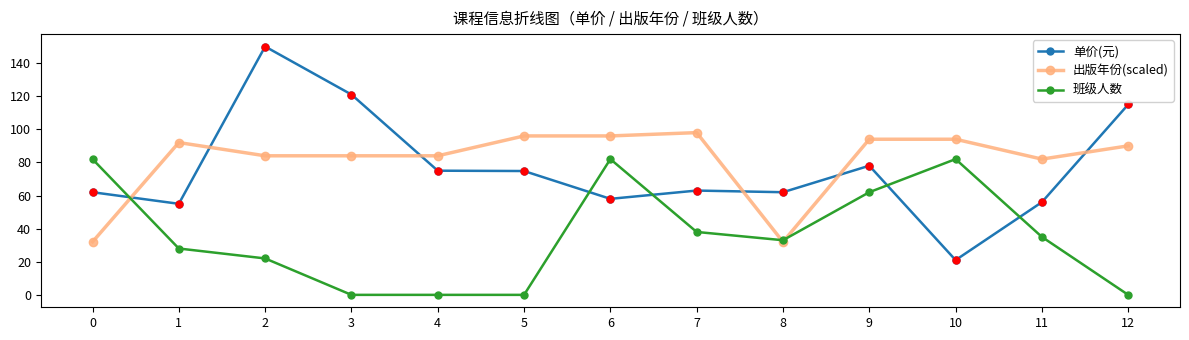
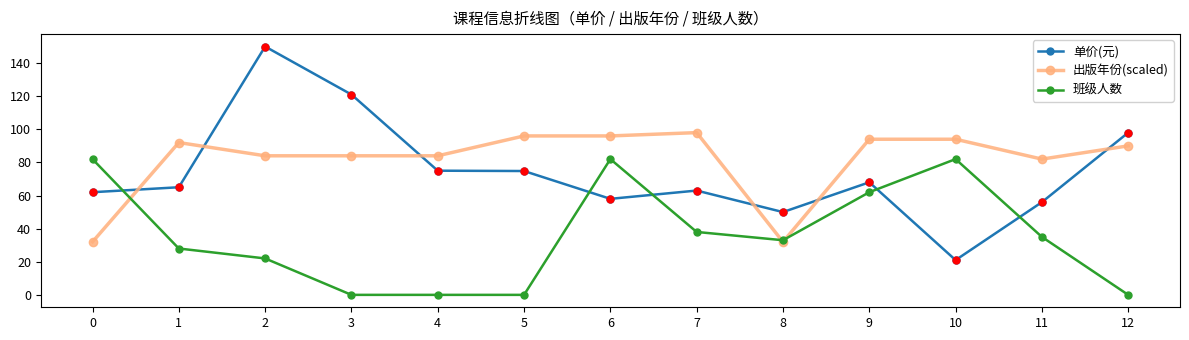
  {
    "单价(元)": {
-     "1": 55,
-     "8": 62,
-     "9": 78,
-     "12": 115
+     "1": 65,
+     "8": 50,
+     "9": 68,
+     "12": 98
    },
    "出版年份(scaled)": {
      "0": 32,
      "1": 92,
      "2": 84,
      "3": 84,
      "4": 84,
      "5": 96,
      "6": 96,
      "7": 98,
      "9": 94,
      "10": 94,
      "11": 82,
      "12": 90
    },
    "班级人数": {
      "0": 82,
      "1": 28,
      "2": 22,
      "3": 0,
      "4": 0,
      "5": 0,
      "6": 82,
      "7": 38,
      "9": 62,
      "10": 82,
      "11": 35,
      "12": 0
    }
  }
